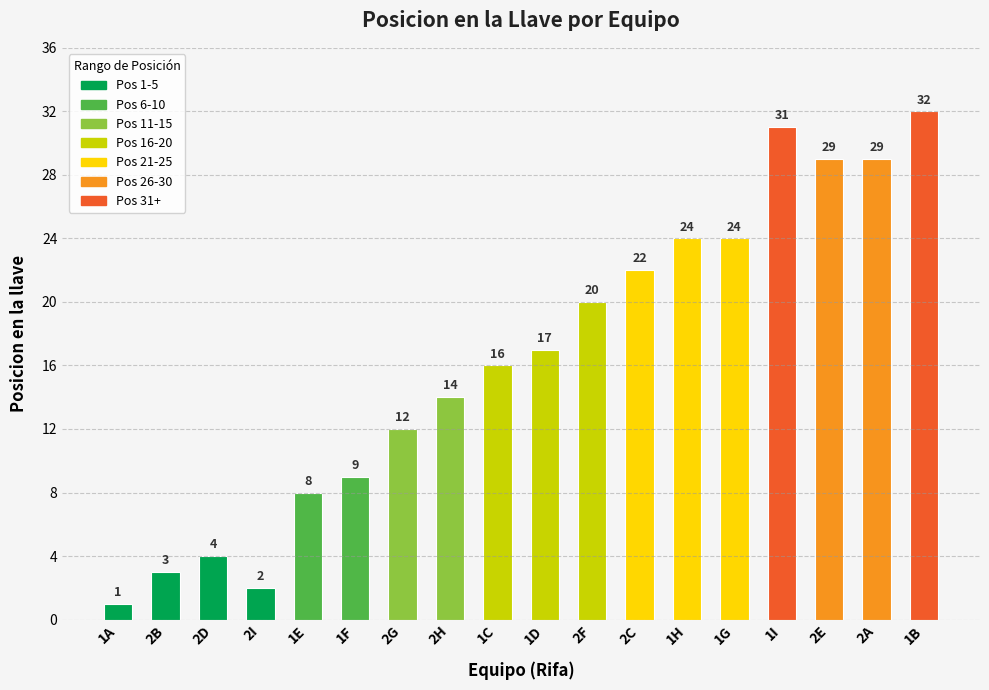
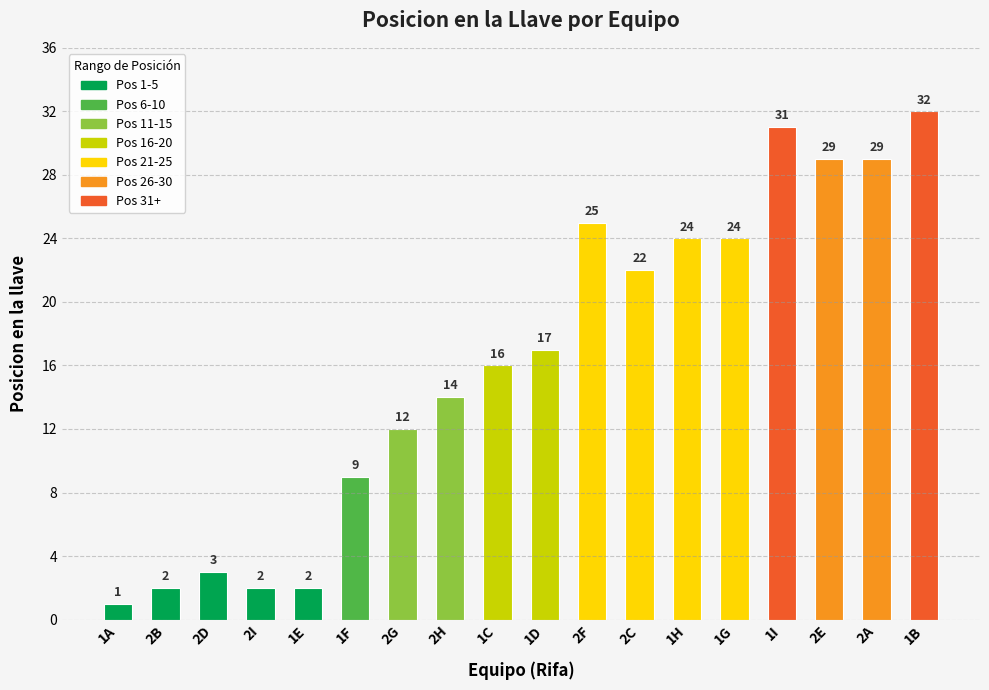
  {
    "1A": 1,
-   "2B": 3,
-   "2D": 4,
+   "2B": 2,
+   "2D": 3,
    "2I": 2,
-   "1E": 8,
+   "1E": 2,
    "1F": 9,
    "2G": 12,
    "2H": 14,
    "1C": 16,
    "1D": 17,
-   "2F": 20,
+   "2F": 25,
    "2C": 22,
    "1H": 24,
    "1G": 24,
    "1I": 31,
    "2E": 29,
    "2A": 29,
    "1B": 32
  }
